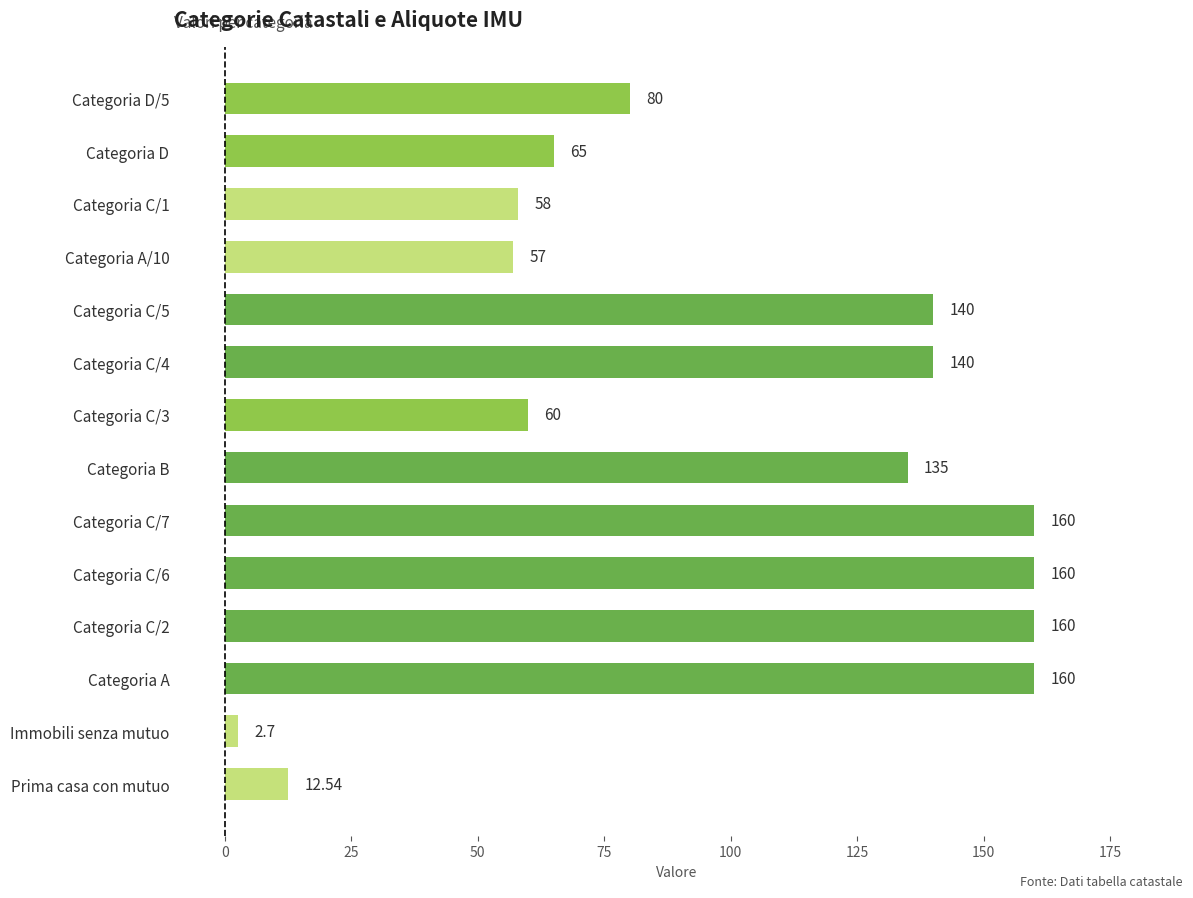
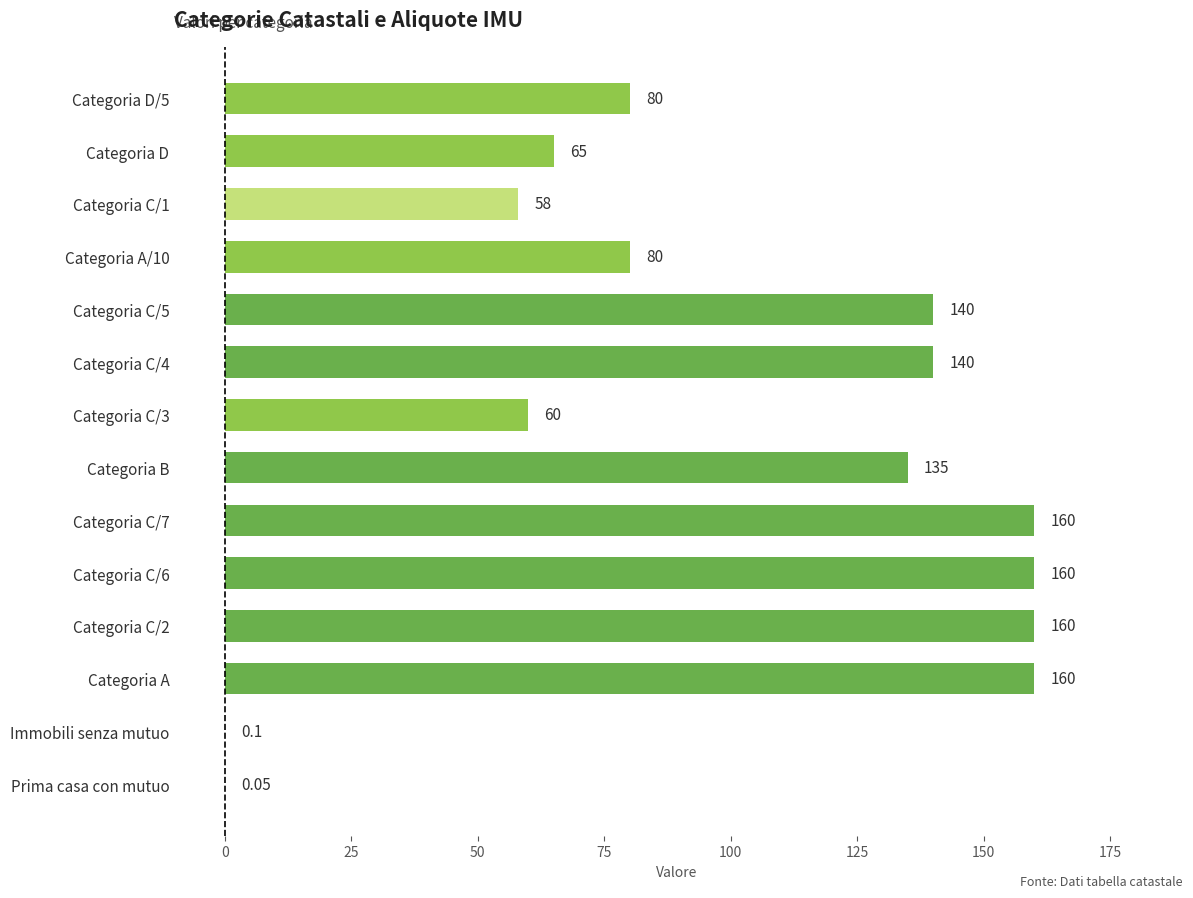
  {
    "Categoria D/5": 80,
    "Categoria D": 65,
    "Categoria C/1": 58,
-   "Categoria A/10": 57,
+   "Categoria A/10": 80,
    "Categoria C/5": 140,
    "Categoria C/4": 140,
    "Categoria C/3": 60,
    "Categoria B": 135,
    "Categoria C/7": 160,
    "Categoria C/6": 160,
    "Categoria C/2": 160,
    "Categoria A": 160,
-   "Immobili senza mutuo": 2.7,
-   "Prima casa con mutuo": 12.54
+   "Immobili senza mutuo": 0.1,
+   "Prima casa con mutuo": 0.05
  }
